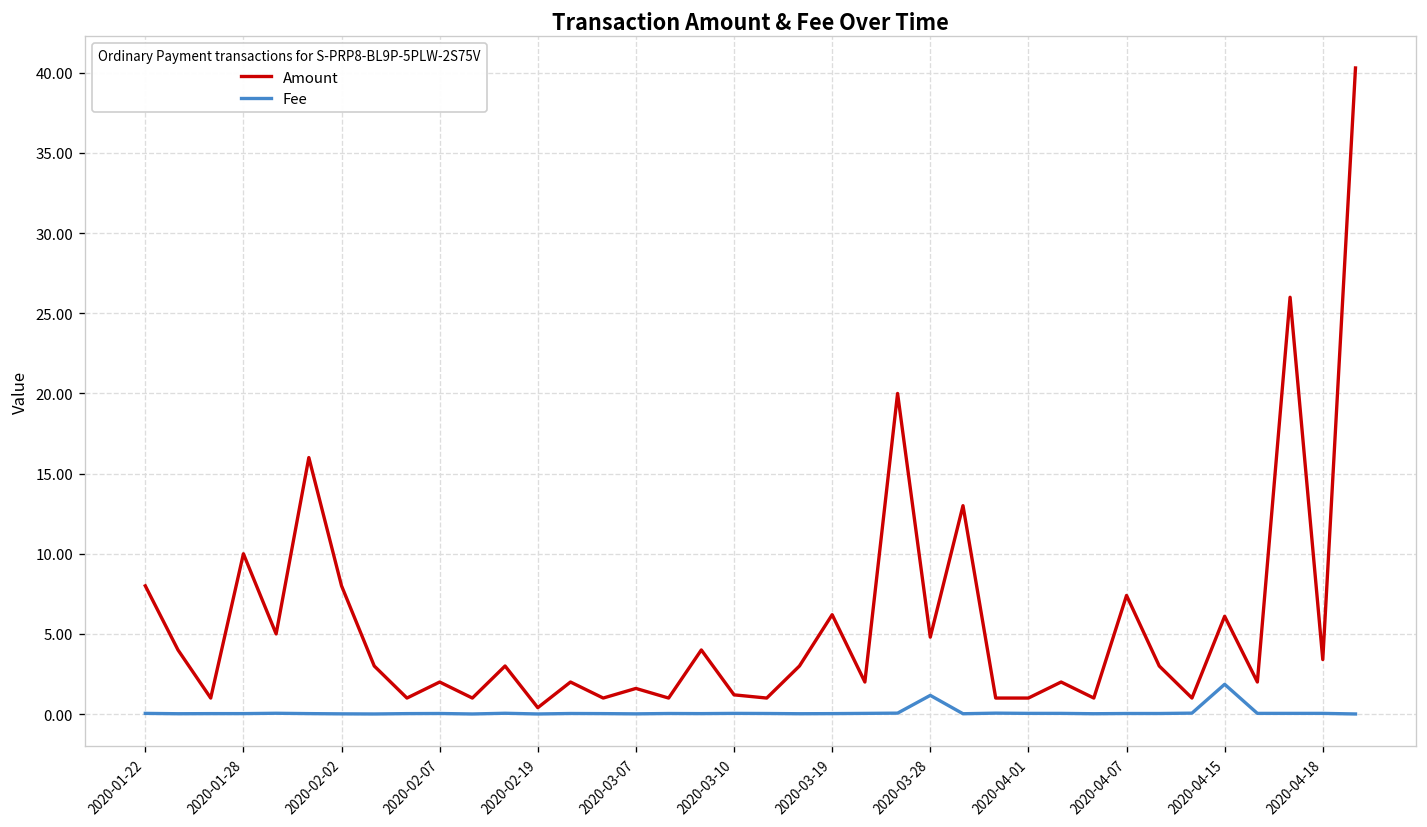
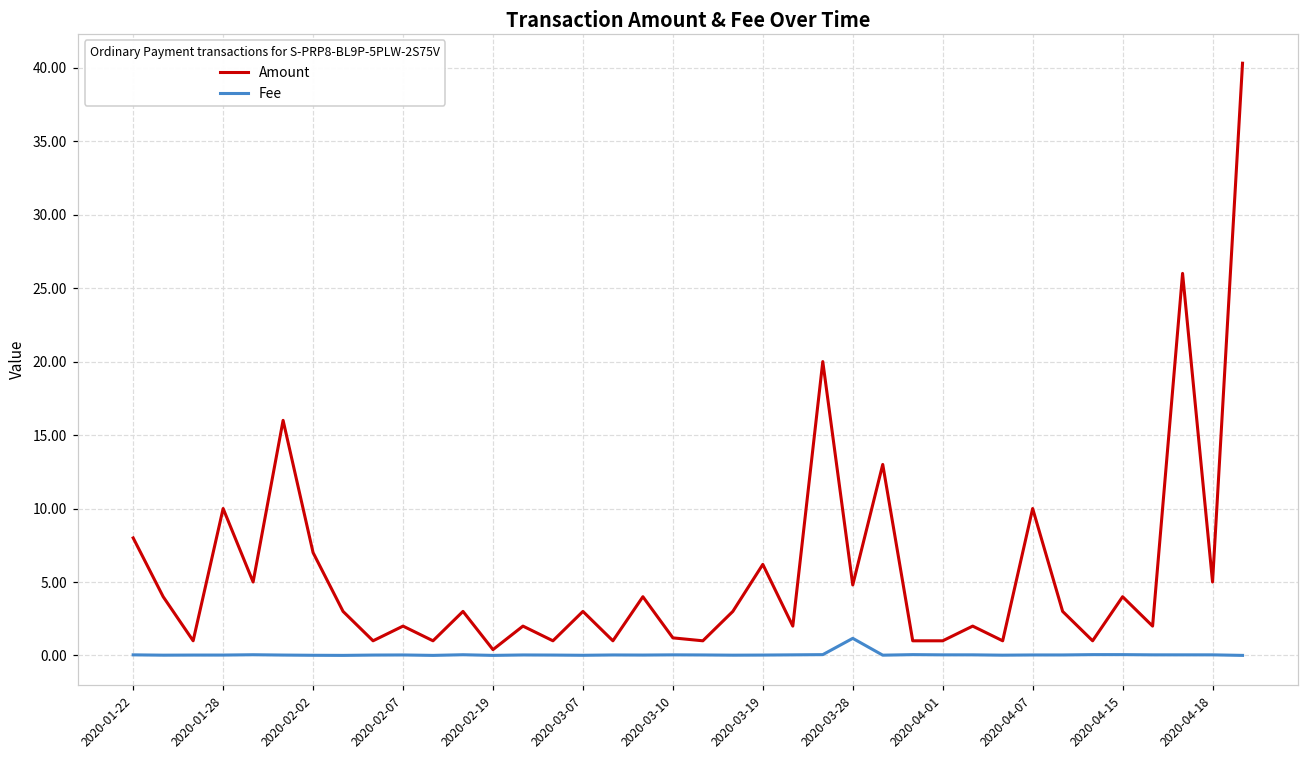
  {
    "Amount": {
      "2020-01-22": 8.0,
      "2020-01-28": 10.0,
-     "2020-02-02": 8,
+     "2020-02-02": 7,
      "2020-02-19": 0.4,
-     "2020-03-07": 1.6,
+     "2020-03-07": 3.0,
      "2020-03-10": 1.2,
      "2020-03-19": 6.2,
      "2020-03-28": 4.8,
-     "2020-04-07": 7.4,
-     "2020-04-15": 6.1,
-     "2020-04-18": 3.4
+     "2020-04-07": 10.0,
+     "2020-04-15": 4.0,
+     "2020-04-18": 5.0
    },
    "Fee": {
      "2020-01-22": 0.0,
      "2020-01-28": 0.0,
      "2020-02-02": 0.0,
      "2020-02-19": 0.0,
      "2020-03-07": 0.0,
      "2020-03-10": 0.0,
      "2020-03-19": 0.0,
      "2020-03-28": 1.2,
      "2020-04-07": 0.0,
-     "2020-04-15": 1.9,
+     "2020-04-15": 0.1,
      "2020-04-18": 0.0
    }
  }
